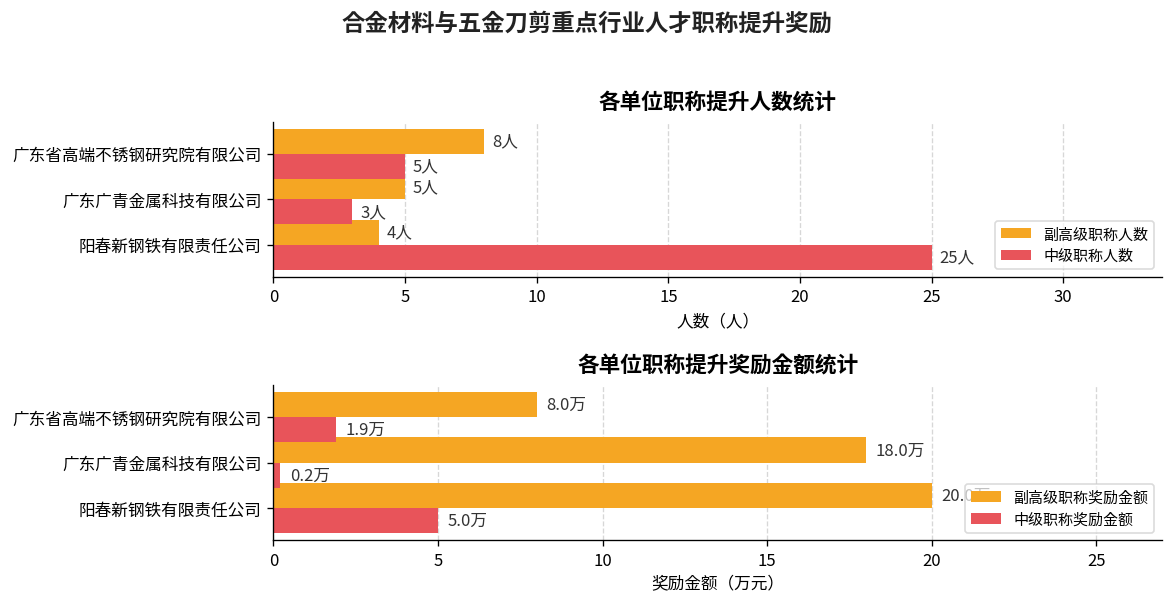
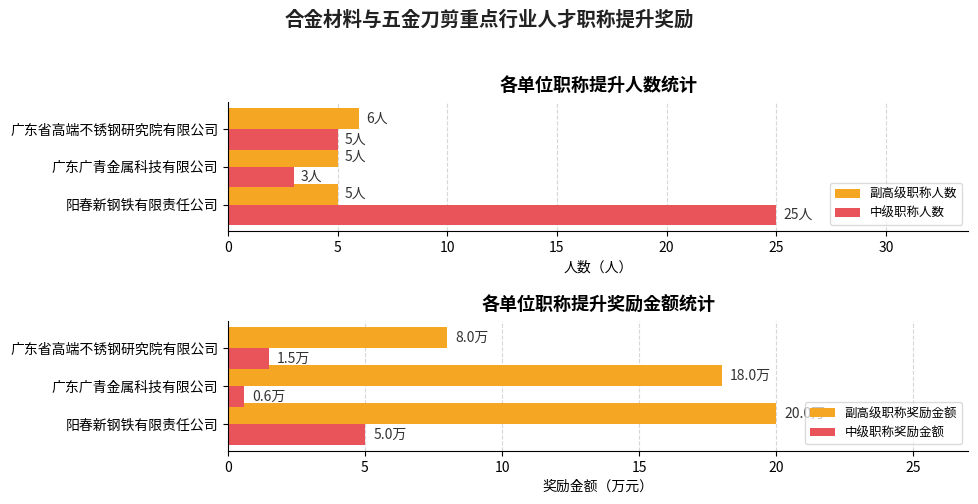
  {
    "各单位职称提升人数统计": {
      "副高级职称人数": {
-       "广东省高端不锈钢研究院有限公司": "8人",
+       "广东省高端不锈钢研究院有限公司": "6人",
        "广东广青金属科技有限公司": "5人",
-       "阳春新钢铁有限责任公司": "4人"
+       "阳春新钢铁有限责任公司": "5人"
      },
      "中级职称人数": {
        "广东省高端不锈钢研究院有限公司": "5人",
        "广东广青金属科技有限公司": "3人",
        "阳春新钢铁有限责任公司": "25人"
      }
    },
    "各单位职称提升奖励金额统计": {
      "副高级职称奖励金额": {
        "广东省高端不锈钢研究院有限公司": "8.0万",
        "广东广青金属科技有限公司": "18.0万"
      },
      "中级职称奖励金额": {
-       "广东省高端不锈钢研究院有限公司": "1.9万",
-       "广东广青金属科技有限公司": "0.2万",
+       "广东省高端不锈钢研究院有限公司": "1.5万",
+       "广东广青金属科技有限公司": "0.6万",
        "阳春新钢铁有限责任公司": "5.0万"
      }
    }
  }
